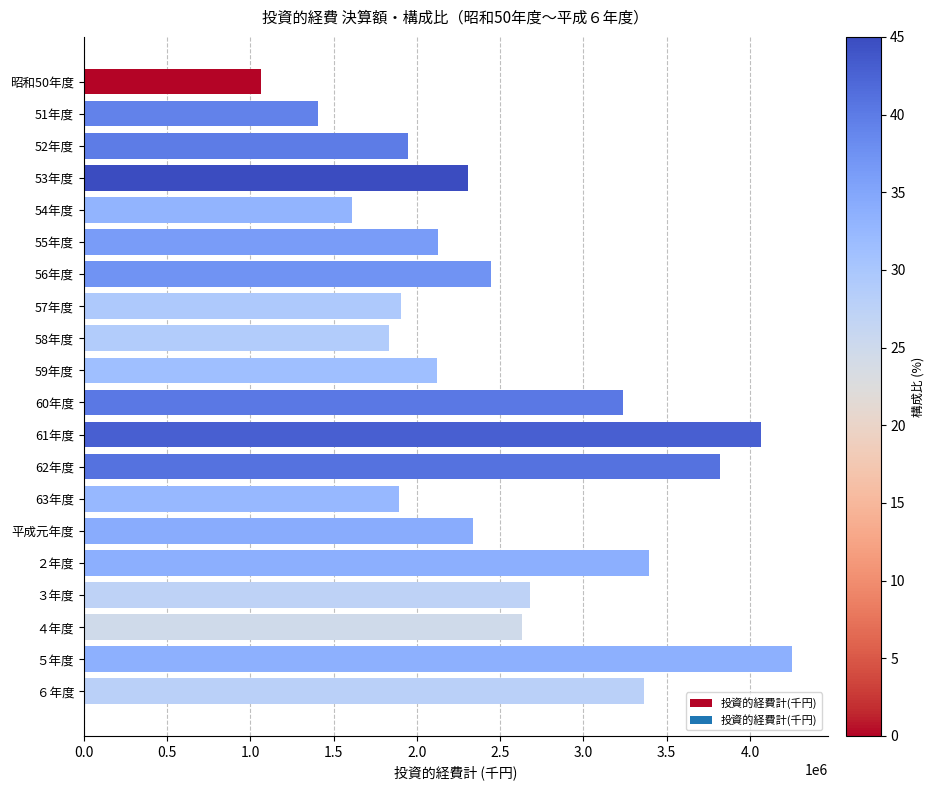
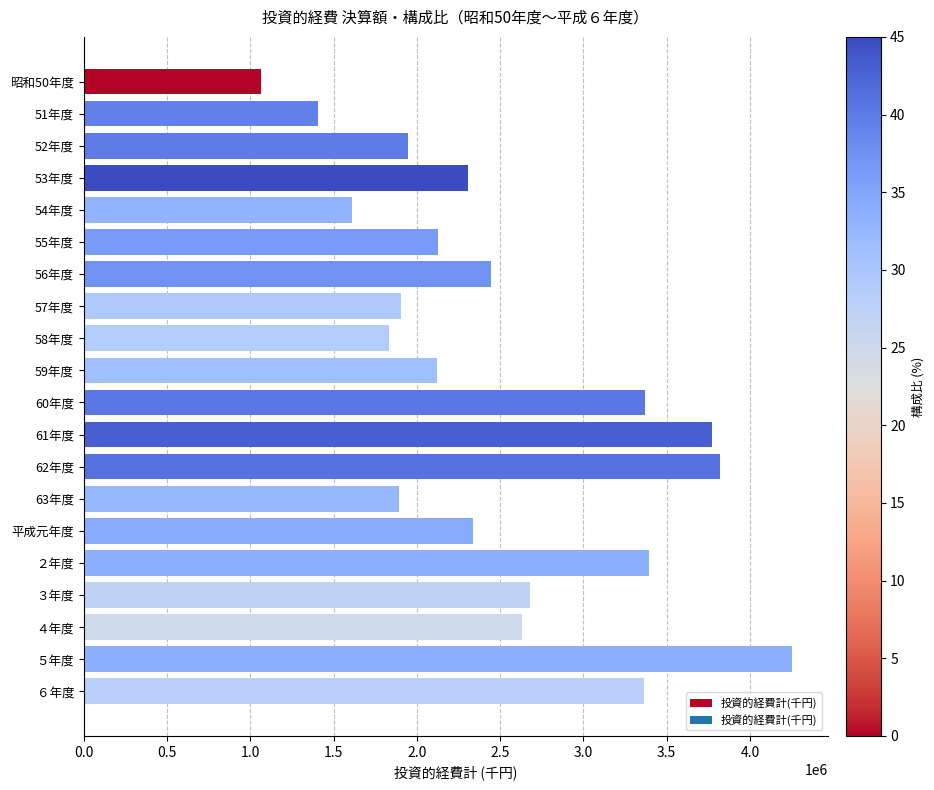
  {
    "昭和50年度": 1070000,
    "51年度": 1400000,
    "52年度": 1950000,
    "53年度": 2310000,
    "54年度": 1610000,
    "55年度": 2130000,
    "56年度": 2440000,
    "57年度": 1900000,
    "58年度": 1830000,
    "59年度": 2120000,
-   "60年度": 3240000,
-   "61年度": 4070000,
+   "60年度": 3370000,
+   "61年度": 3770000,
    "62年度": 3820000,
    "63年度": 1890000,
    "平成元年度": 2340000,
    "２年度": 3390000,
    "３年度": 2680000,
    "４年度": 2630000,
    "５年度": 4250000,
    "６年度": 3360000
  }
